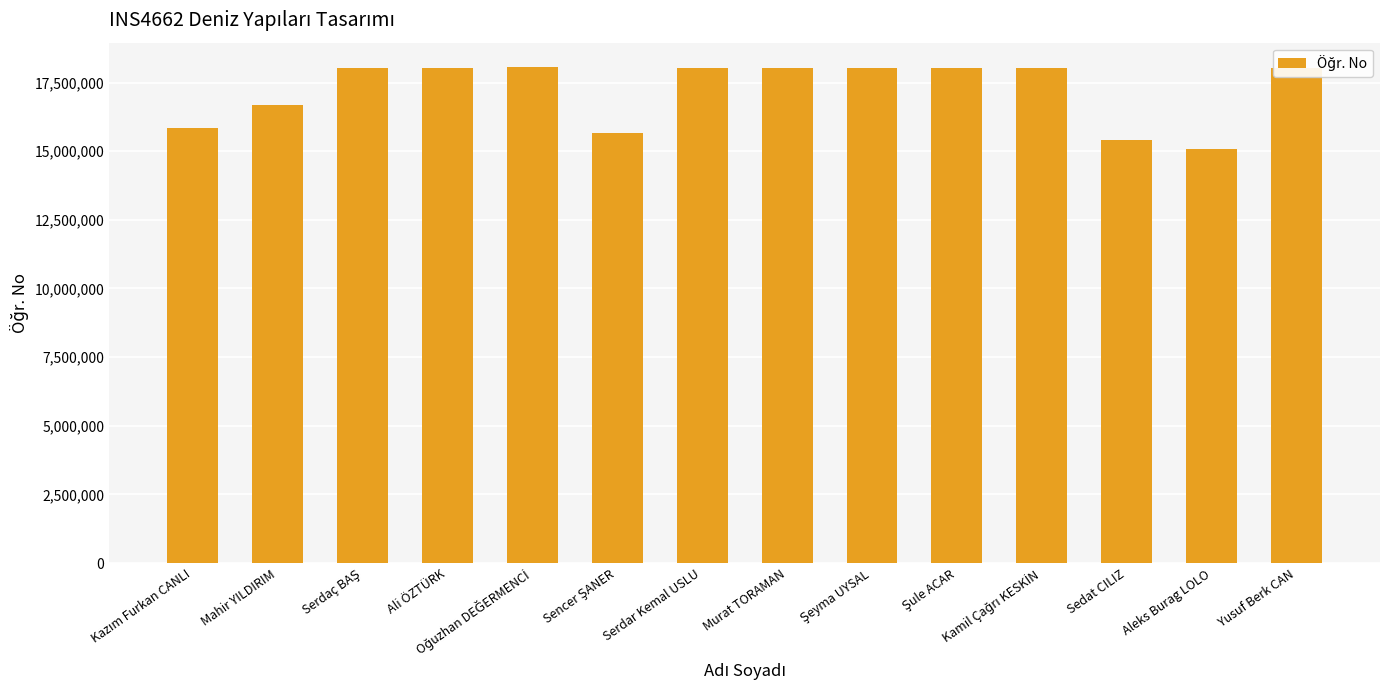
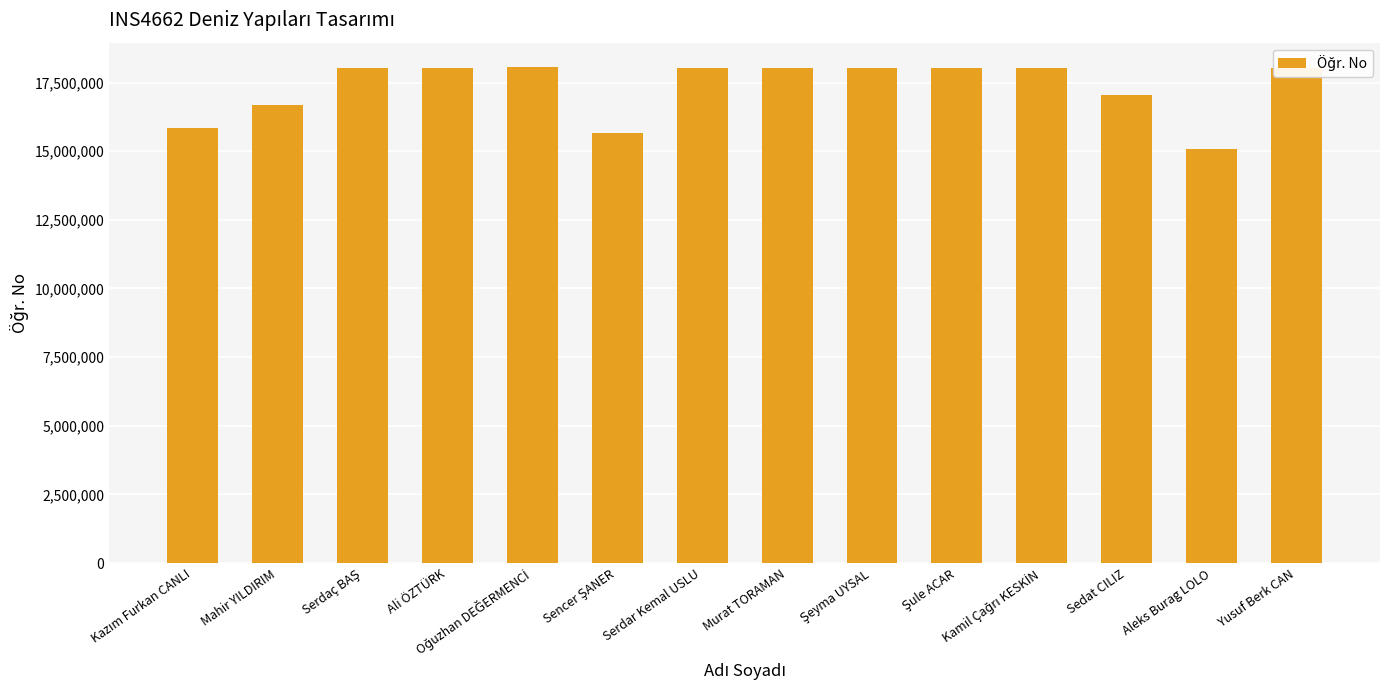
  {
    "Kazım Furkan CANLI": "15,800,000",
    "Mahir YILDIRIM": "16,700,000",
    "Serdaç BAŞ": "18,000,000",
    "Ali ÖZTÜRK": "18,000,000",
    "Oğuzhan DEĞERMENCİ": "18,000,000",
    "Sencer ŞANER": "15,700,000",
    "Serdar Kemal USLU": "18,000,000",
    "Murat TORAMAN": "18,000,000",
    "Şeyma UYSAL": "18,000,000",
    "Şule ACAR": "18,000,000",
    "Kamil Çağrı KESKİN": "18,000,000",
-   "Sedat CILIZ": "15,400,000",
+   "Sedat CILIZ": "17,000,000",
    "Aleks Burag LOLO": "15,100,000"
  }
